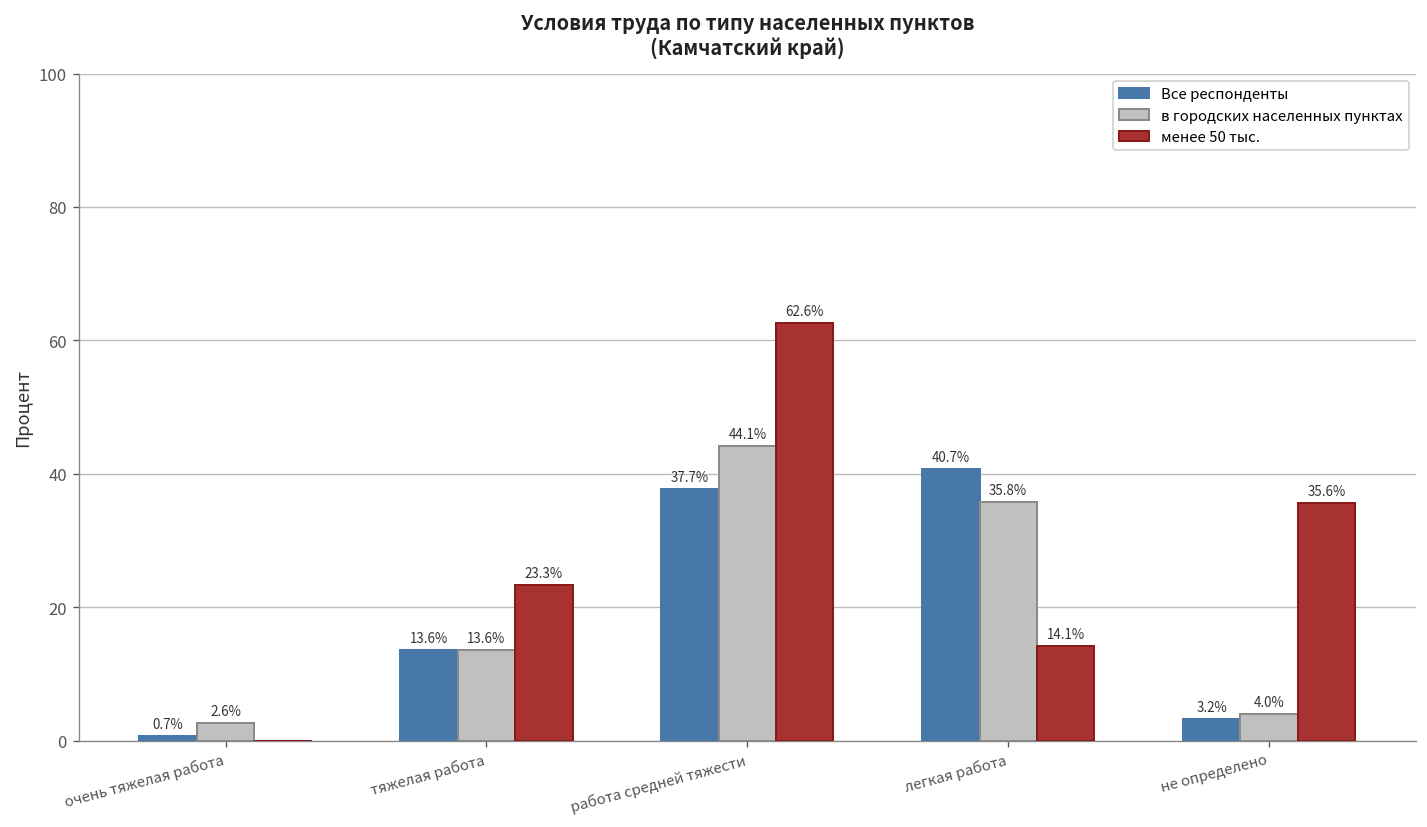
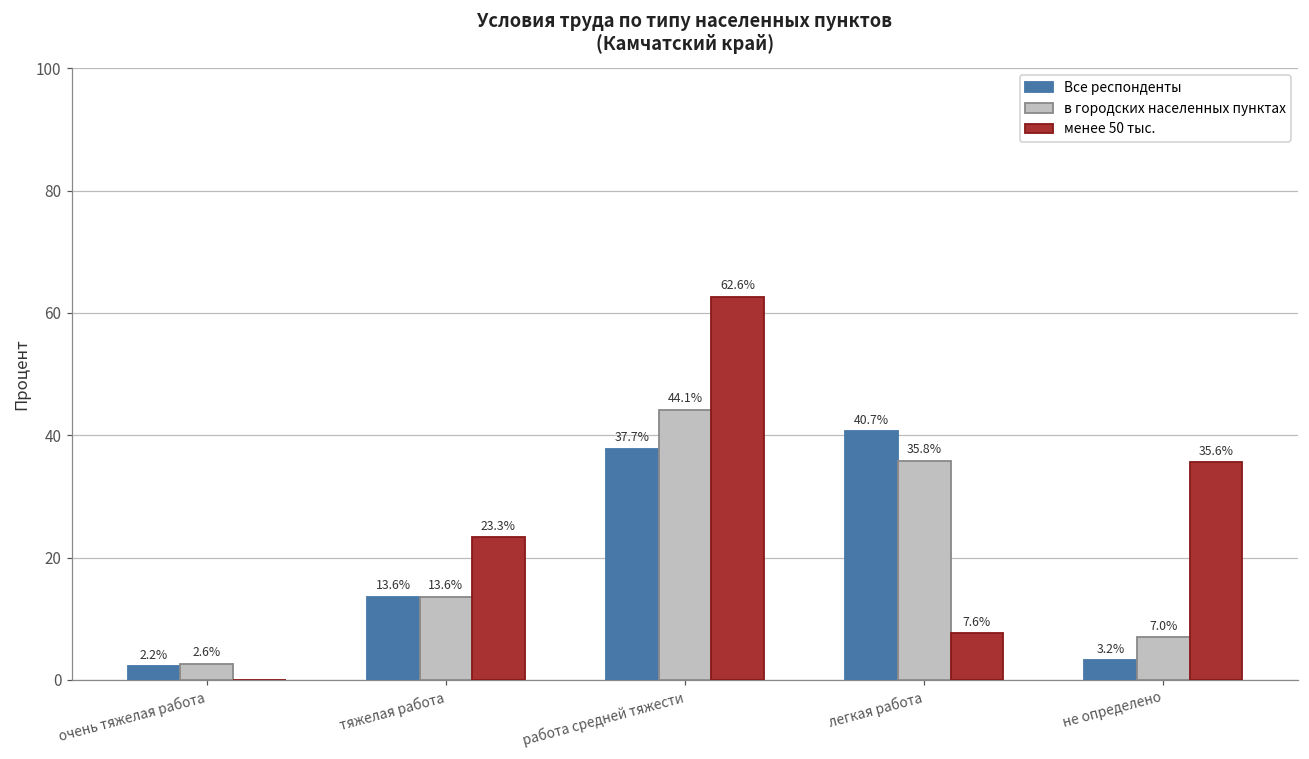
  {
    "Все респонденты": {
-     "очень тяжелая работа": "0.7%",
+     "очень тяжелая работа": "2.2%",
      "тяжелая работа": "13.6%",
      "работа средней тяжести": "37.7%",
      "легкая работа": "40.7%",
      "не определено": "3.2%"
    },
    "в городских населенных пунктах": {
      "очень тяжелая работа": "2.6%",
      "тяжелая работа": "13.6%",
      "работа средней тяжести": "44.1%",
      "легкая работа": "35.8%",
-     "не определено": "4.0%"
+     "не определено": "7.0%"
    },
    "менее 50 тыс.": {
      "тяжелая работа": "23.3%",
      "работа средней тяжести": "62.6%",
-     "легкая работа": "14.1%",
+     "легкая работа": "7.6%",
      "не определено": "35.6%"
    }
  }
